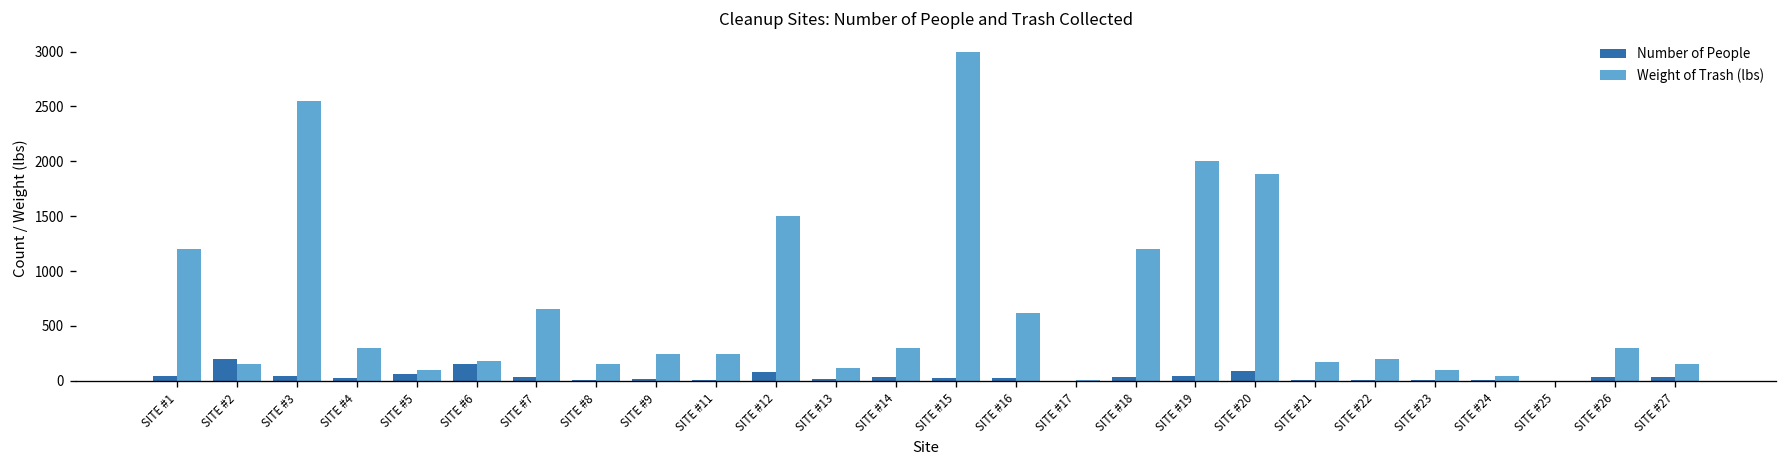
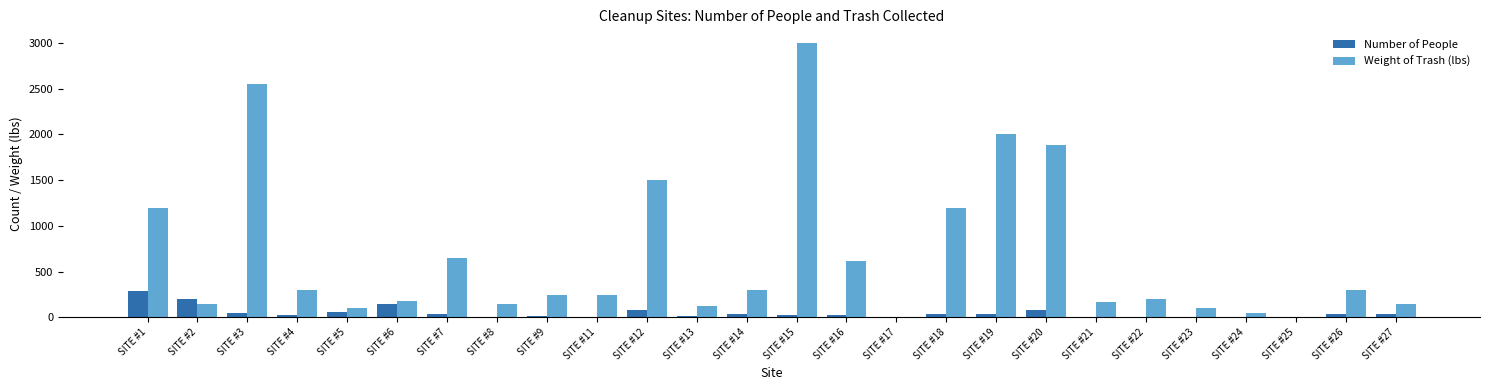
  {
    "Number of People": {
-     "SITE #1": 0,
+     "SITE #1": 300,
      "SITE #2": 200,
      "SITE #3": 0,
      "SITE #5": 100,
      "SITE #6": 100,
      "SITE #7": 0,
      "SITE #12": 100,
      "SITE #14": 0,
      "SITE #18": 0,
      "SITE #19": 0,
      "SITE #20": 100,
      "SITE #25": 0,
      "SITE #26": 0,
      "SITE #27": 0
    },
    "Weight of Trash (lbs)": {
      "SITE #1": 1200,
      "SITE #2": 200,
      "SITE #3": 2600,
      "SITE #4": 300,
      "SITE #5": 100,
      "SITE #6": 200,
      "SITE #7": 700,
      "SITE #8": 200,
      "SITE #9": 200,
      "SITE #11": 200,
      "SITE #12": 1500,
      "SITE #13": 100,
      "SITE #14": 300,
      "SITE #15": 3000,
      "SITE #16": 600,
      "SITE #18": 1200,
      "SITE #19": 2000,
      "SITE #20": 1900,
      "SITE #21": 200,
      "SITE #22": 200,
      "SITE #23": 100,
      "SITE #24": 0,
      "SITE #25": 0,
      "SITE #26": 300,
      "SITE #27": 200
    }
  }
